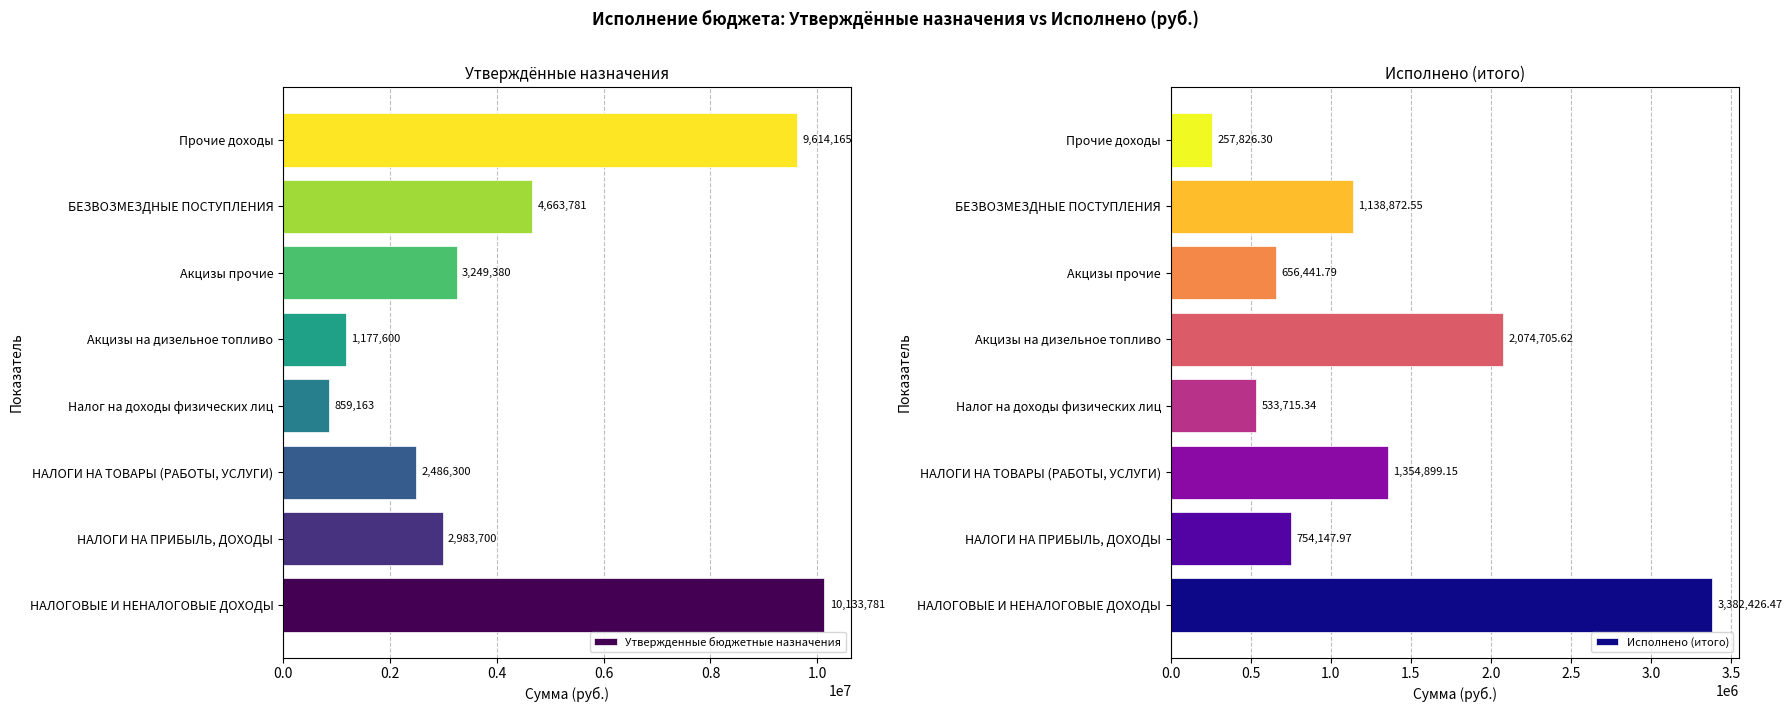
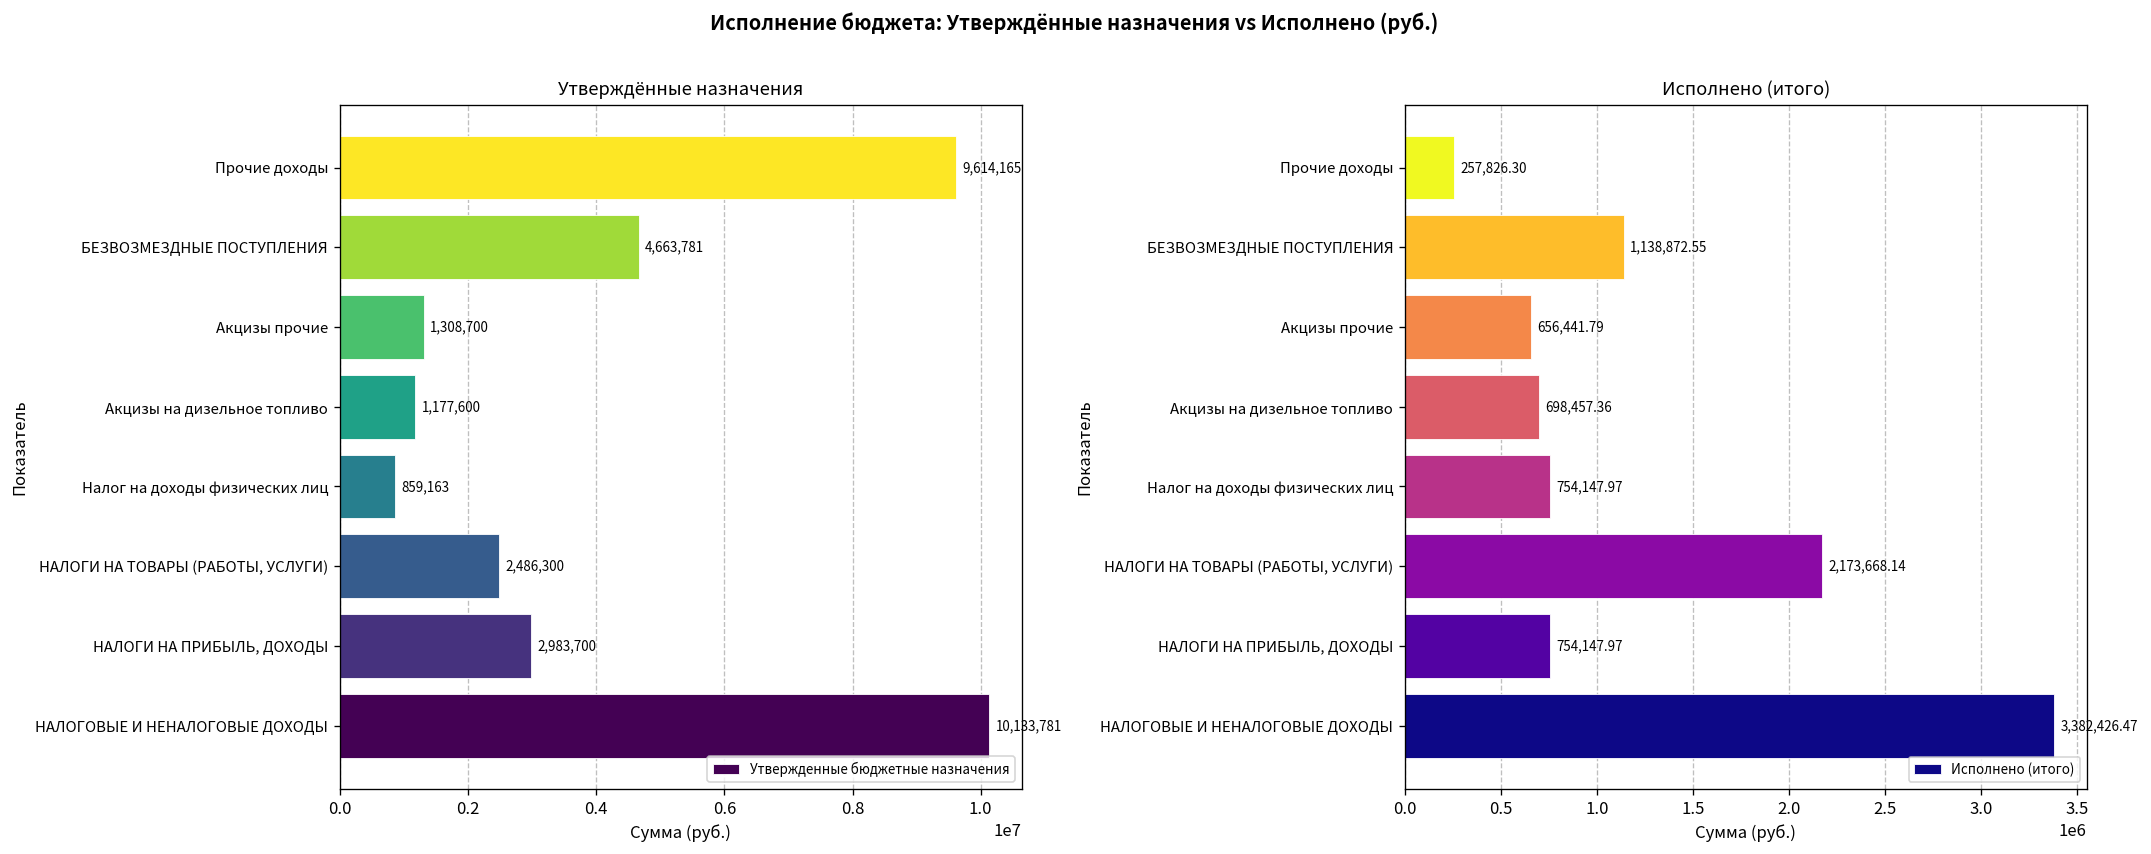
  {
    "Утверждённые назначения": {
      "Прочие доходы": "9,614,165",
      "БЕЗВОЗМЕЗДНЫЕ ПОСТУПЛЕНИЯ": "4,663,781",
-     "Акцизы прочие": "3,249,380",
+     "Акцизы прочие": "1,308,700",
      "Акцизы на дизельное топливо": "1,177,600",
      "Налог на доходы физических лиц": "859,163",
      "НАЛОГИ НА ТОВАРЫ (РАБОТЫ, УСЛУГИ)": "2,486,300",
      "НАЛОГИ НА ПРИБЫЛЬ, ДОХОДЫ": "2,983,700",
      "НАЛОГОВЫЕ И НЕНАЛОГОВЫЕ ДОХОДЫ": "10,133,781"
    },
    "Исполнено (итого)": {
      "Прочие доходы": "257,826.30",
      "БЕЗВОЗМЕЗДНЫЕ ПОСТУПЛЕНИЯ": "1,138,872.55",
      "Акцизы прочие": "656,441.79",
-     "Акцизы на дизельное топливо": "2,074,705.62",
-     "Налог на доходы физических лиц": "533,715.34",
-     "НАЛОГИ НА ТОВАРЫ (РАБОТЫ, УСЛУГИ)": "1,354,899.15",
+     "Акцизы на дизельное топливо": "698,457.36",
+     "Налог на доходы физических лиц": "754,147.97",
+     "НАЛОГИ НА ТОВАРЫ (РАБОТЫ, УСЛУГИ)": "2,173,668.14",
      "НАЛОГИ НА ПРИБЫЛЬ, ДОХОДЫ": "754,147.97",
      "НАЛОГОВЫЕ И НЕНАЛОГОВЫЕ ДОХОДЫ": "3,382,426.47"
    }
  }
